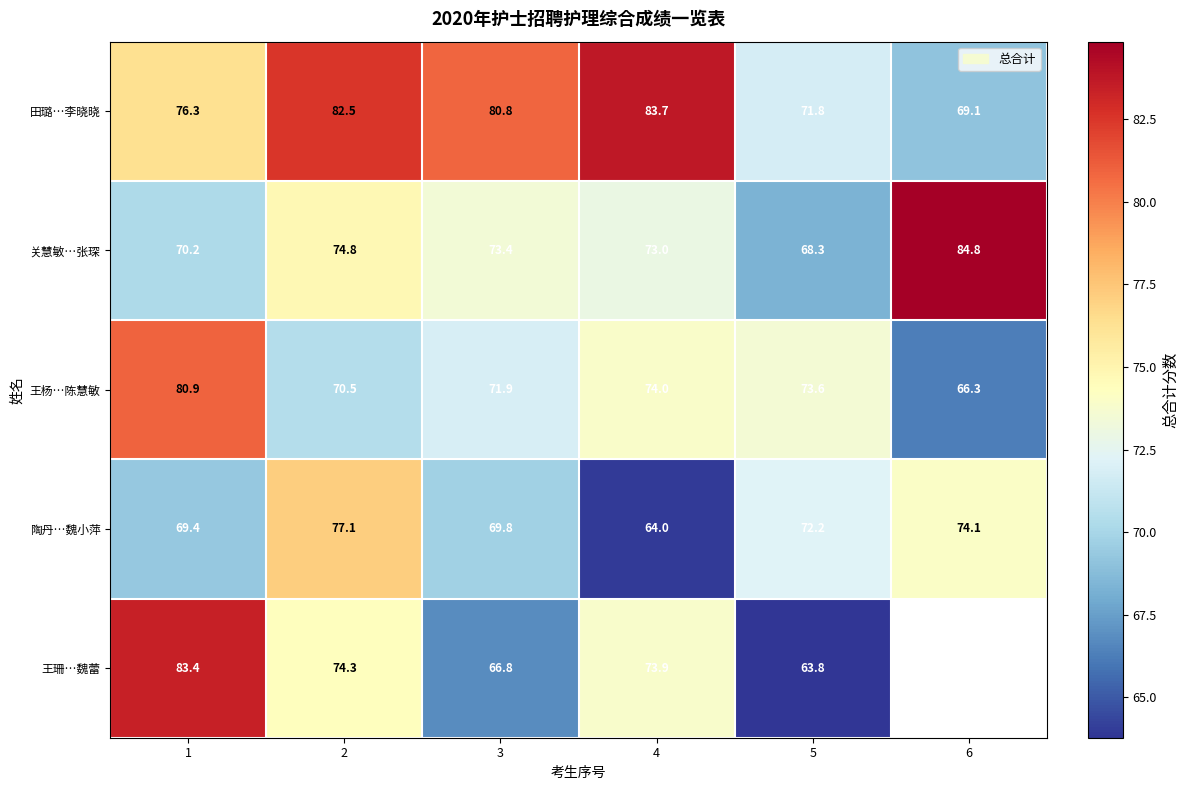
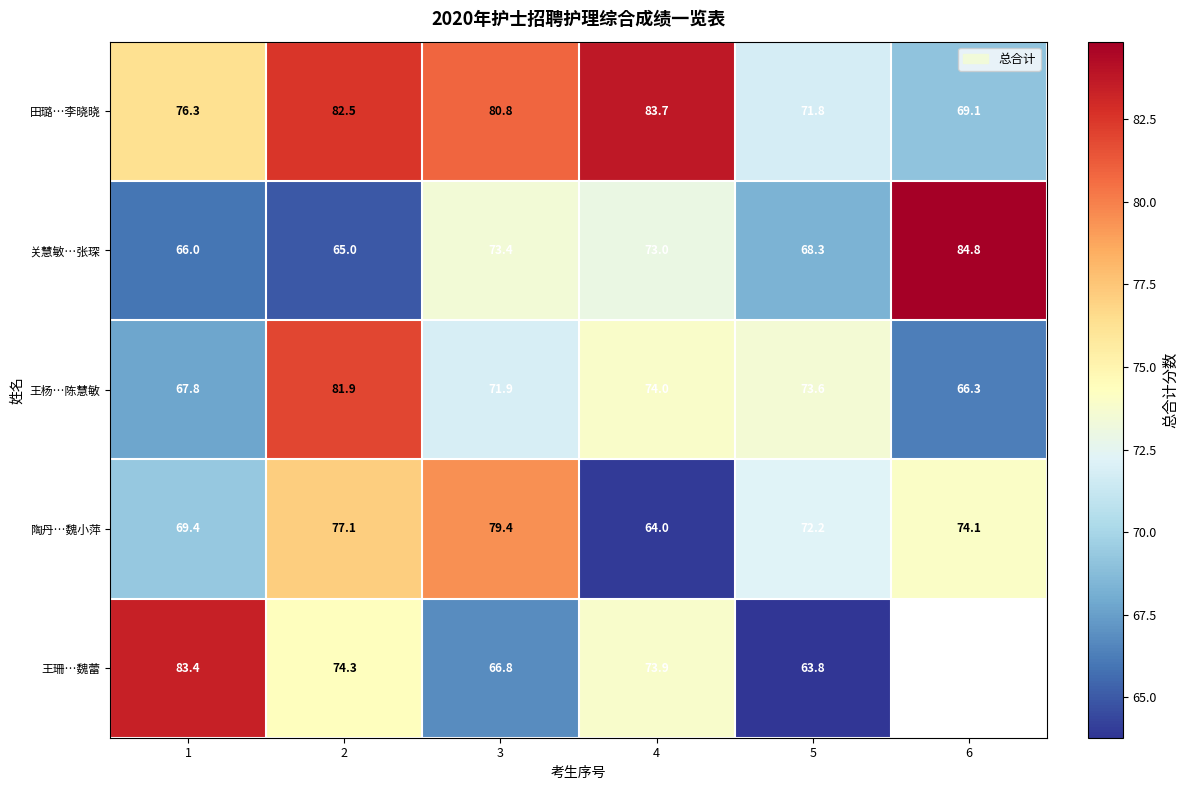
  {
    "田璐…李晓晓": {
      "1": 76.3,
      "2": 82.5,
      "3": 80.8,
      "4": 83.7,
      "6": 69.1
    },
    "关慧敏…张琛": {
-     "1": 70.2,
-     "2": 74.8,
+     "1": 66.0,
+     "2": 65.0,
      "5": 68.3,
      "6": 84.8
    },
    "王杨…陈慧敏": {
-     "1": 80.9,
-     "2": 70.5,
+     "1": 67.8,
+     "2": 81.9,
      "4": 74.0,
      "6": 66.3
    },
    "陶丹…魏小萍": {
      "1": 69.4,
      "2": 77.1,
-     "3": 69.8,
+     "3": 79.4,
      "4": 64.0,
      "6": 74.1
    },
    "王珊…魏蕾": {
      "1": 83.4,
      "2": 74.3,
      "3": 66.8,
      "4": 73.9,
      "5": 63.8
    }
  }
